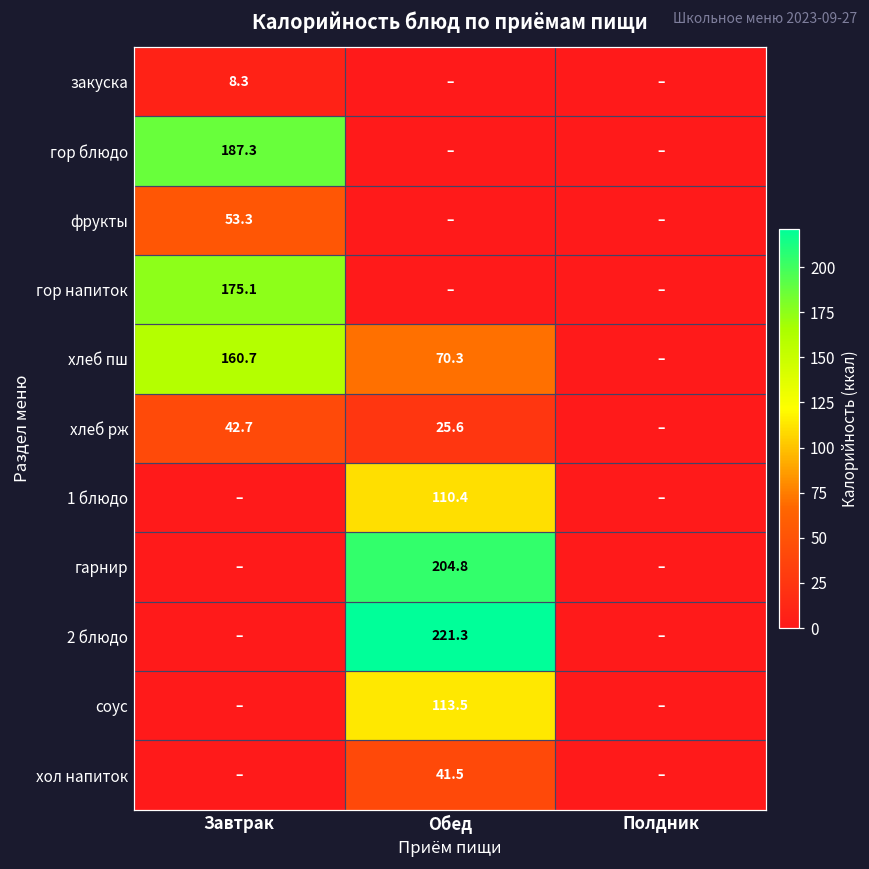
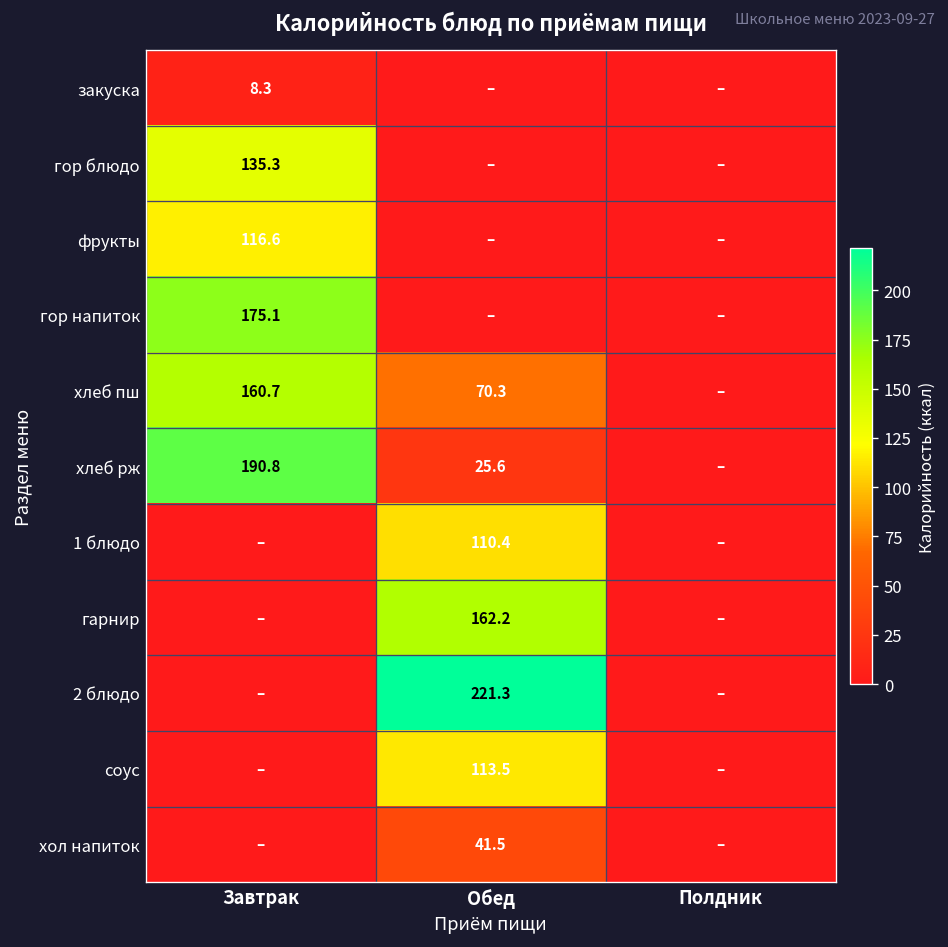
  {
    "закуска": {
      "Завтрак": 8.3
    },
    "гор блюдо": {
-     "Завтрак": 187.3
+     "Завтрак": 135.3
    },
    "фрукты": {
-     "Завтрак": 53.3
+     "Завтрак": 116.6
    },
    "гор напиток": {
      "Завтрак": 175.1
    },
    "хлеб пш": {
      "Завтрак": 160.7,
      "Обед": 70.3
    },
    "хлеб рж": {
-     "Завтрак": 42.7,
+     "Завтрак": 190.8,
      "Обед": 25.6
    },
    "1 блюдо": {
      "Обед": 110.4
    },
    "гарнир": {
-     "Обед": 204.8
+     "Обед": 162.2
    },
    "2 блюдо": {
      "Обед": 221.3
    },
    "соус": {
      "Обед": 113.5
    },
    "хол напиток": {
      "Обед": 41.5
    }
  }
